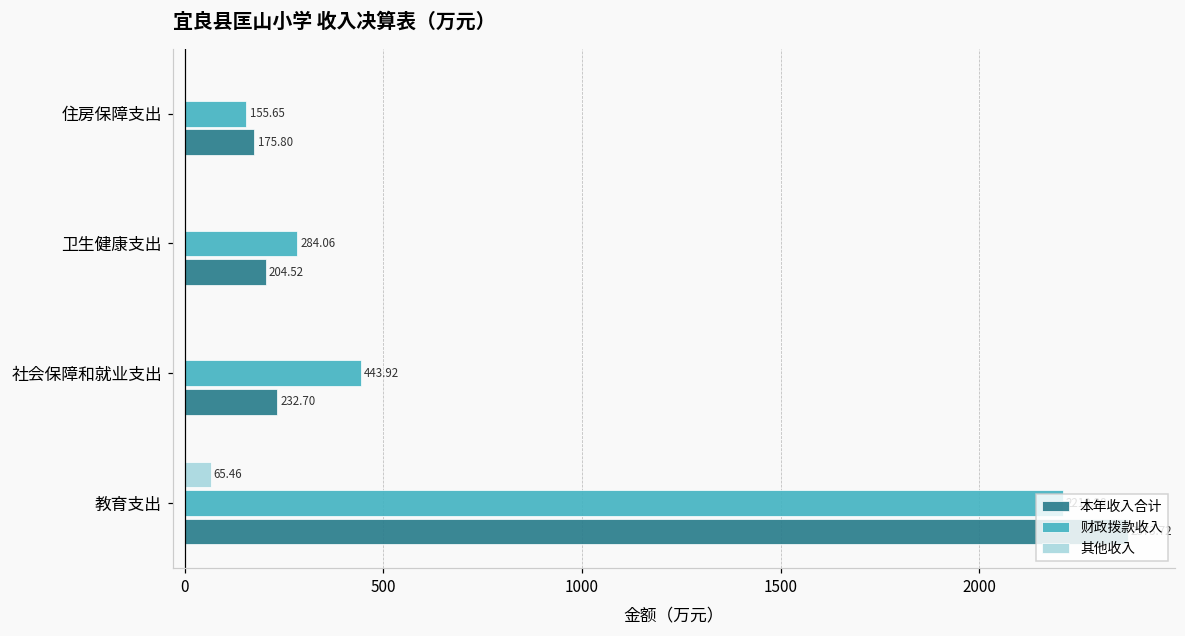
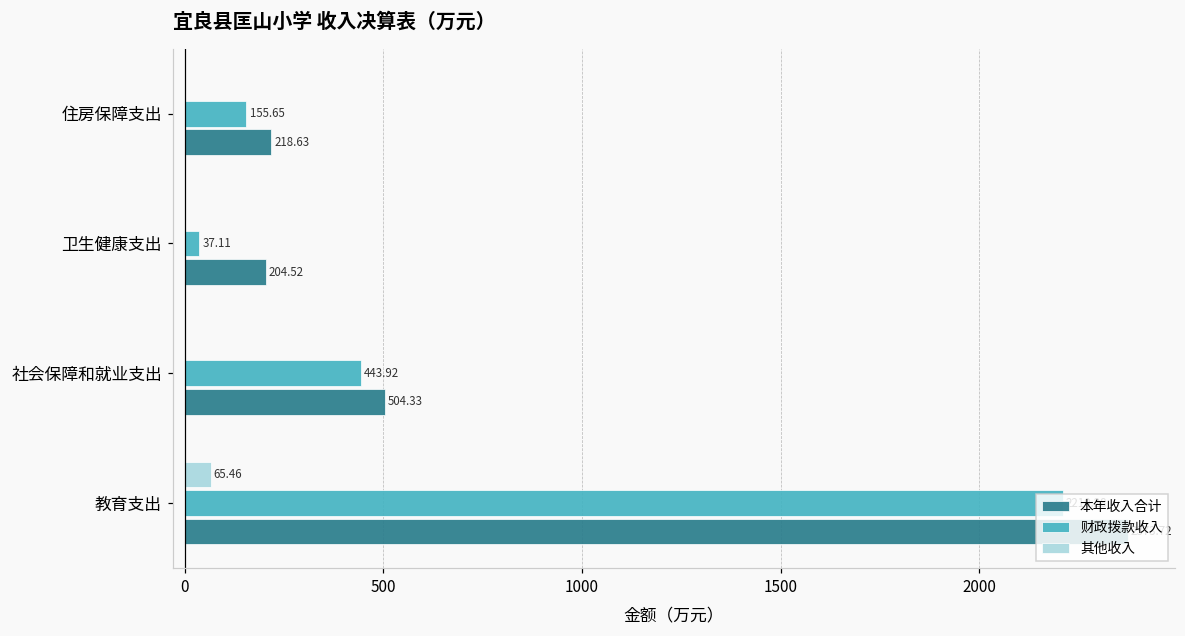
  {
    "本年收入合计": {
-     "住房保障支出": 175.80,
+     "住房保障支出": 218.63,
      "卫生健康支出": 204.52,
-     "社会保障和就业支出": 232.70
+     "社会保障和就业支出": 504.33
    },
    "财政拨款收入": {
      "住房保障支出": 155.65,
-     "卫生健康支出": 284.06,
+     "卫生健康支出": 37.11,
      "社会保障和就业支出": 443.92
    },
    "其他收入": {
      "教育支出": 65.46
    }
  }
